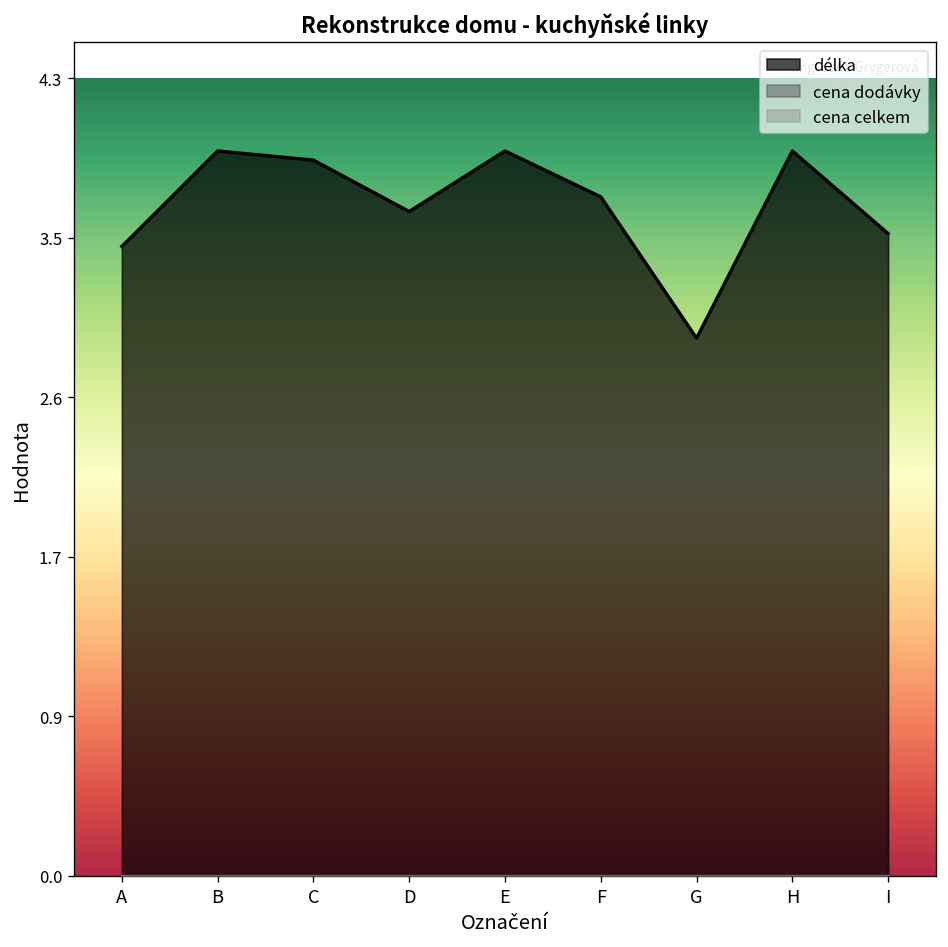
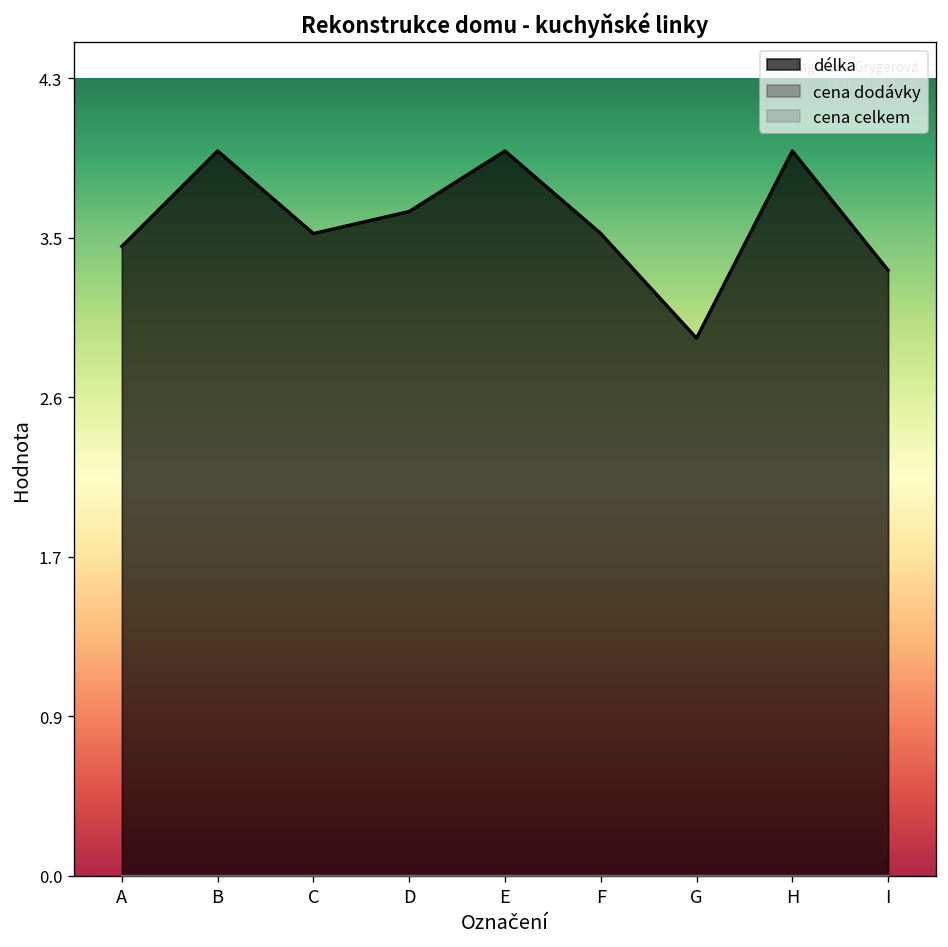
  {
    "délka": {
      "A": 3.43,
      "B": 3.95,
-     "C": 3.9,
+     "C": 3.5,
      "D": 3.62,
      "E": 3.95,
-     "F": 3.7,
+     "F": 3.5,
      "G": 2.93,
      "H": 3.95,
-     "I": 3.5
+     "I": 3.3
    },
    "cena celkem": {
      "A": 0.0,
      "B": 0.0,
      "C": 0.0,
      "D": 0.0,
      "E": 0.0,
      "F": 0.0,
      "G": 0.0,
      "H": 0.0,
      "I": 0.0
    }
  }
